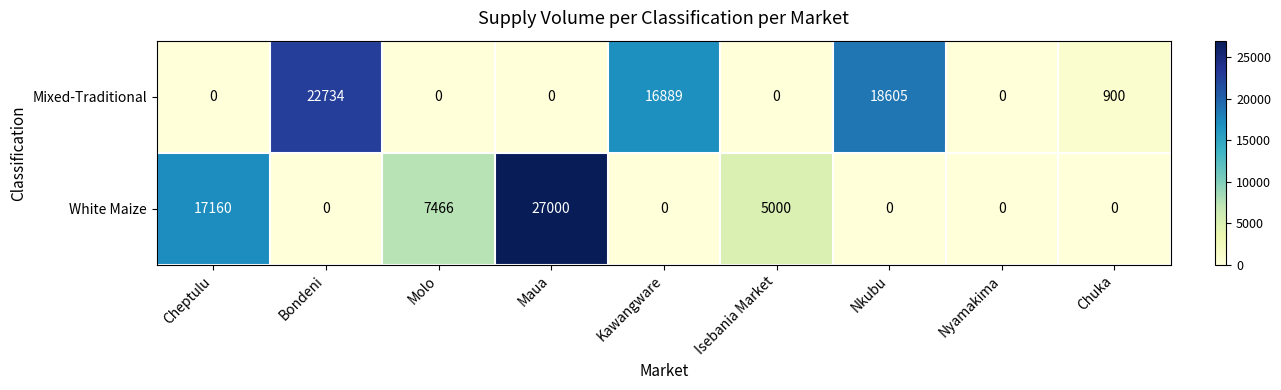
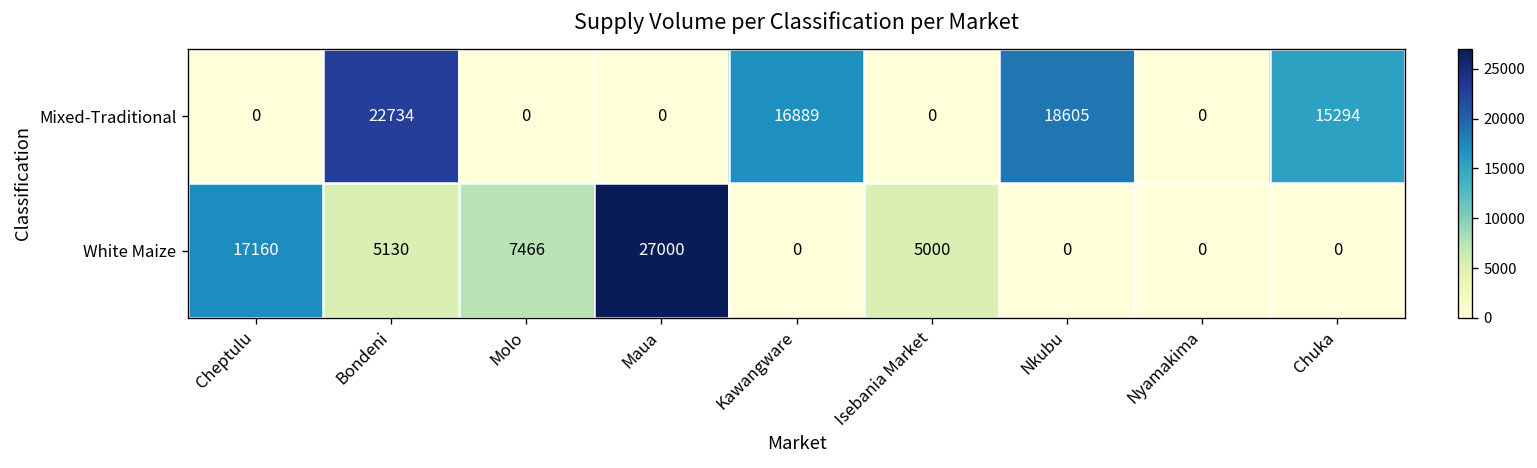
  {
    "Mixed-Traditional": {
      "Cheptulu": 0,
      "Bondeni": 22734,
      "Molo": 0,
      "Maua": 0,
      "Kawangware": 16889,
      "Isebania Market": 0,
      "Nkubu": 18605,
      "Nyamakima": 0,
-     "Chuka": 900
+     "Chuka": 15294
    },
    "White Maize": {
      "Cheptulu": 17160,
-     "Bondeni": 0,
+     "Bondeni": 5130,
      "Molo": 7466,
      "Maua": 27000,
      "Kawangware": 0,
      "Isebania Market": 5000,
      "Nkubu": 0,
      "Nyamakima": 0,
      "Chuka": 0
    }
  }
